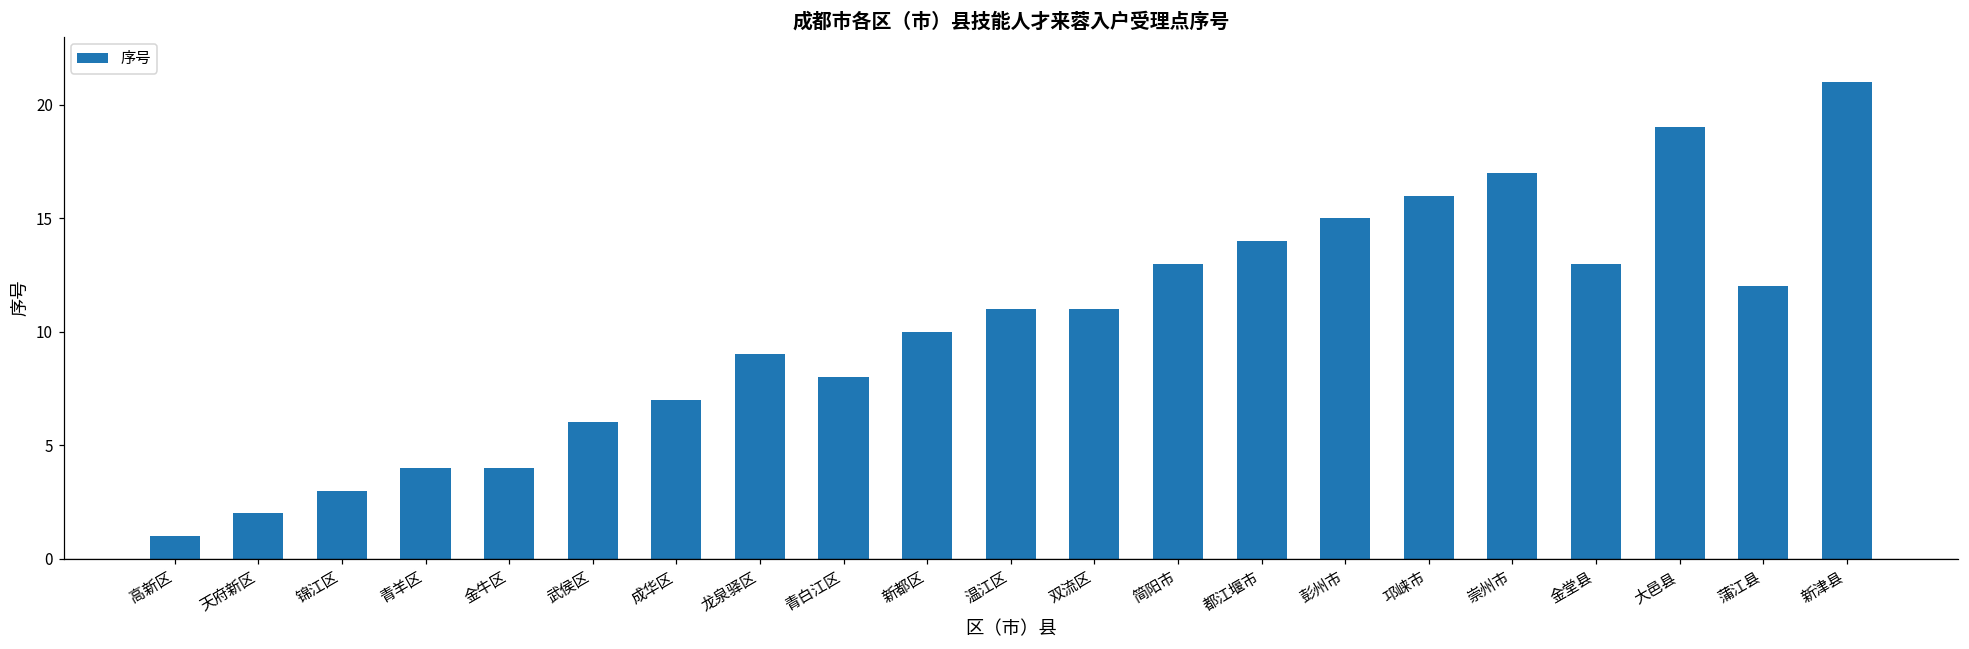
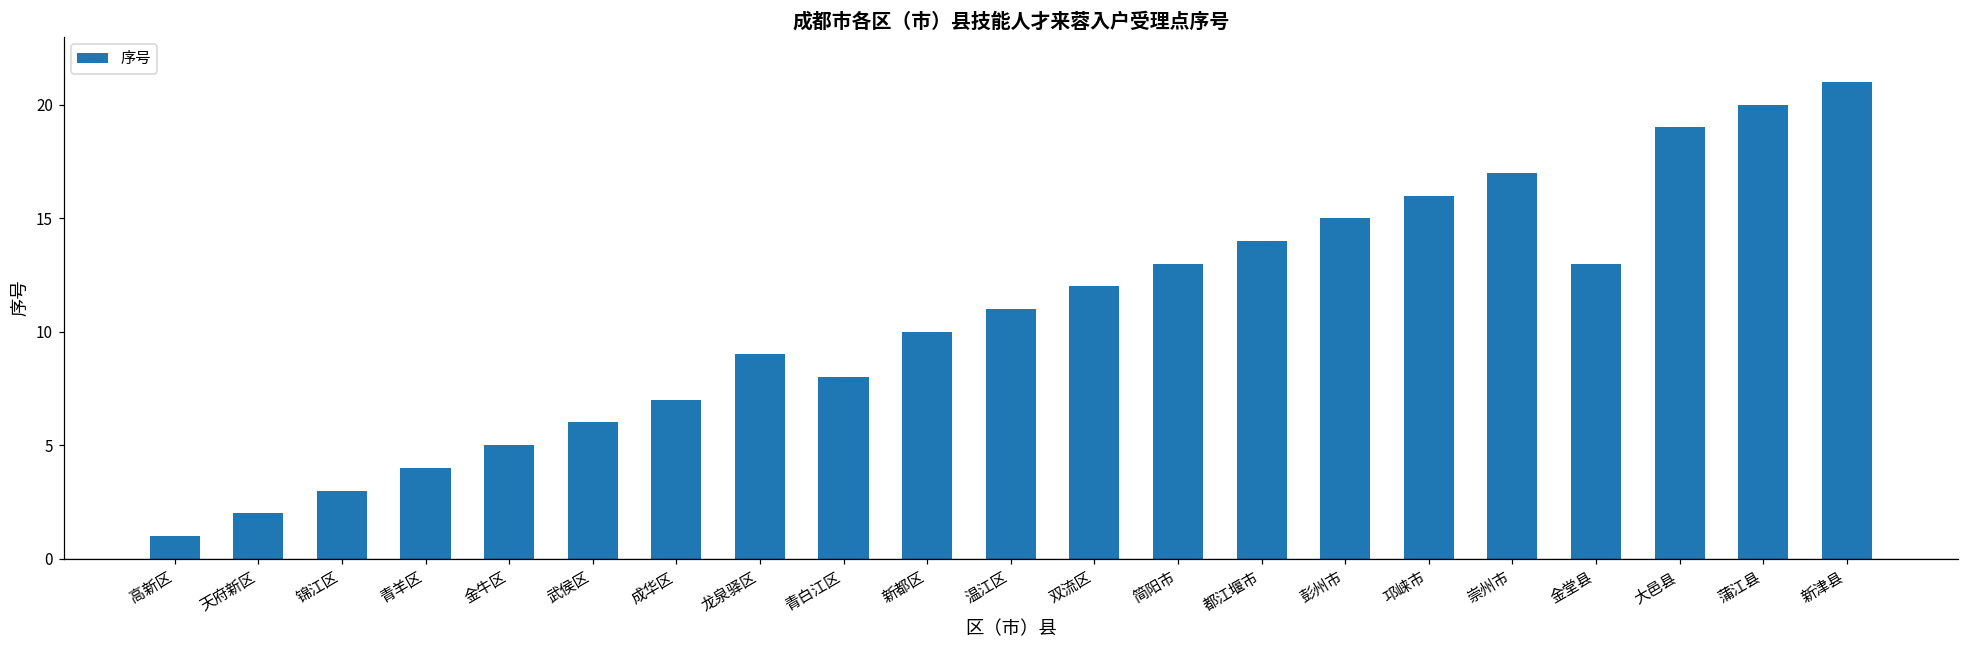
  {
    "高新区": 1,
    "天府新区": 2,
    "锦江区": 3,
    "青羊区": 4,
-   "金牛区": 4,
+   "金牛区": 5,
    "武侯区": 6,
    "成华区": 7,
    "龙泉驿区": 9,
    "青白江区": 8,
    "新都区": 10,
    "温江区": 11,
-   "双流区": 11,
+   "双流区": 12,
    "简阳市": 13,
    "都江堰市": 14,
    "彭州市": 15,
    "邛崃市": 16,
    "崇州市": 17,
    "金堂县": 13,
    "大邑县": 19,
-   "蒲江县": 12,
+   "蒲江县": 20,
    "新津县": 21
  }
